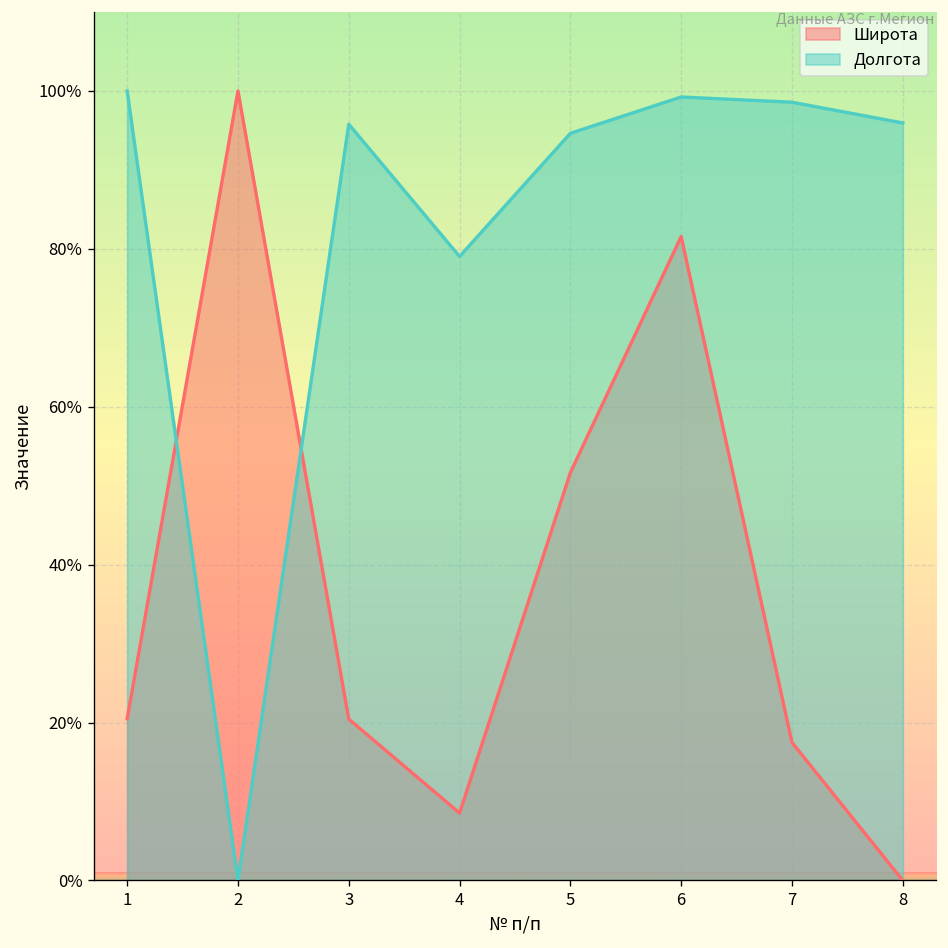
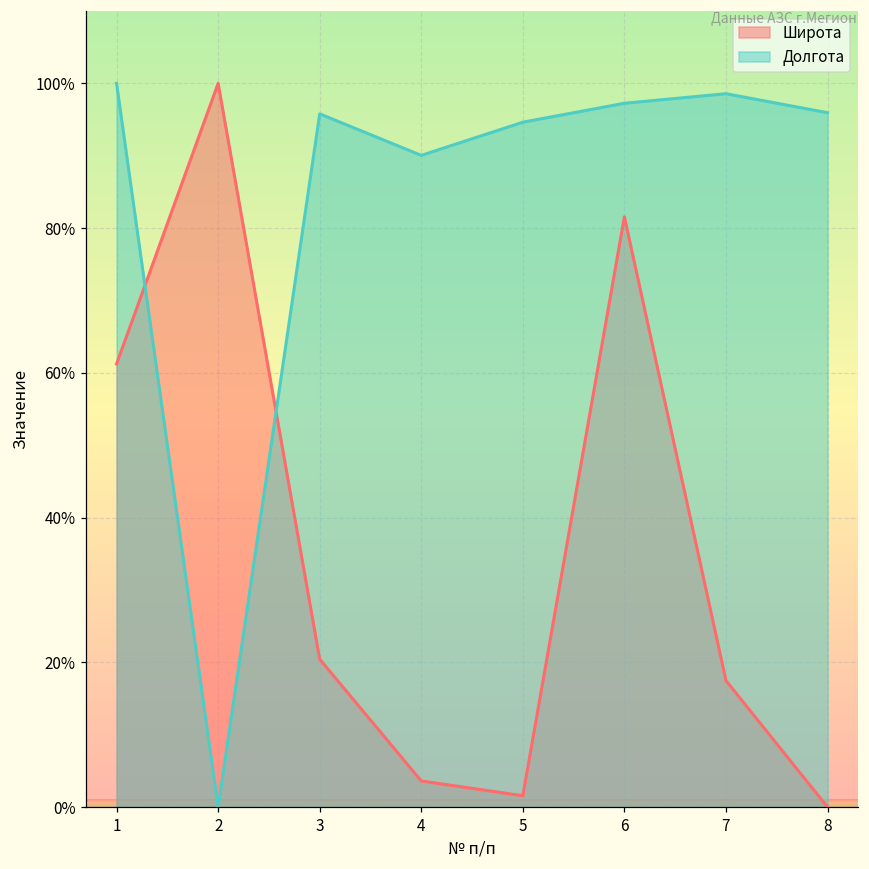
  {
    "Широта": {
-     "1": "20%",
+     "1": "61%",
      "2": "100%",
      "3": "20%",
-     "4": "9%",
-     "5": "52%",
+     "4": "4%",
+     "5": "2%",
      "6": "82%",
      "7": "17%",
      "8": "0%"
    },
    "Долгота": {
      "1": "100%",
      "2": "0%",
      "3": "96%",
-     "4": "79%",
+     "4": "90%",
      "5": "95%",
-     "6": "99%",
+     "6": "97%",
      "7": "99%",
      "8": "96%"
    }
  }
